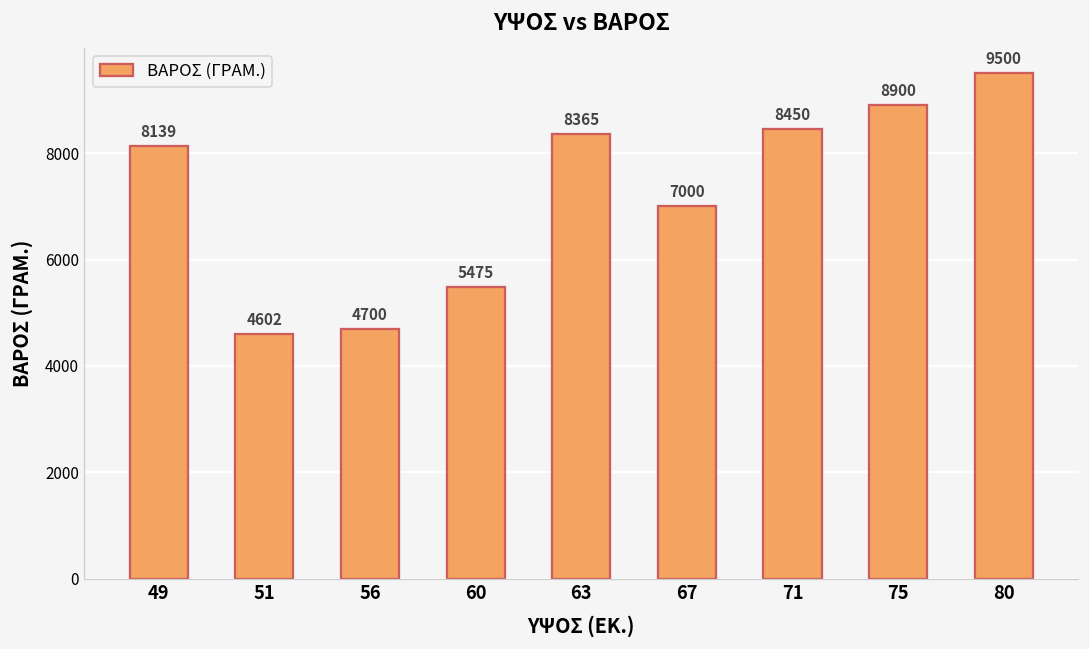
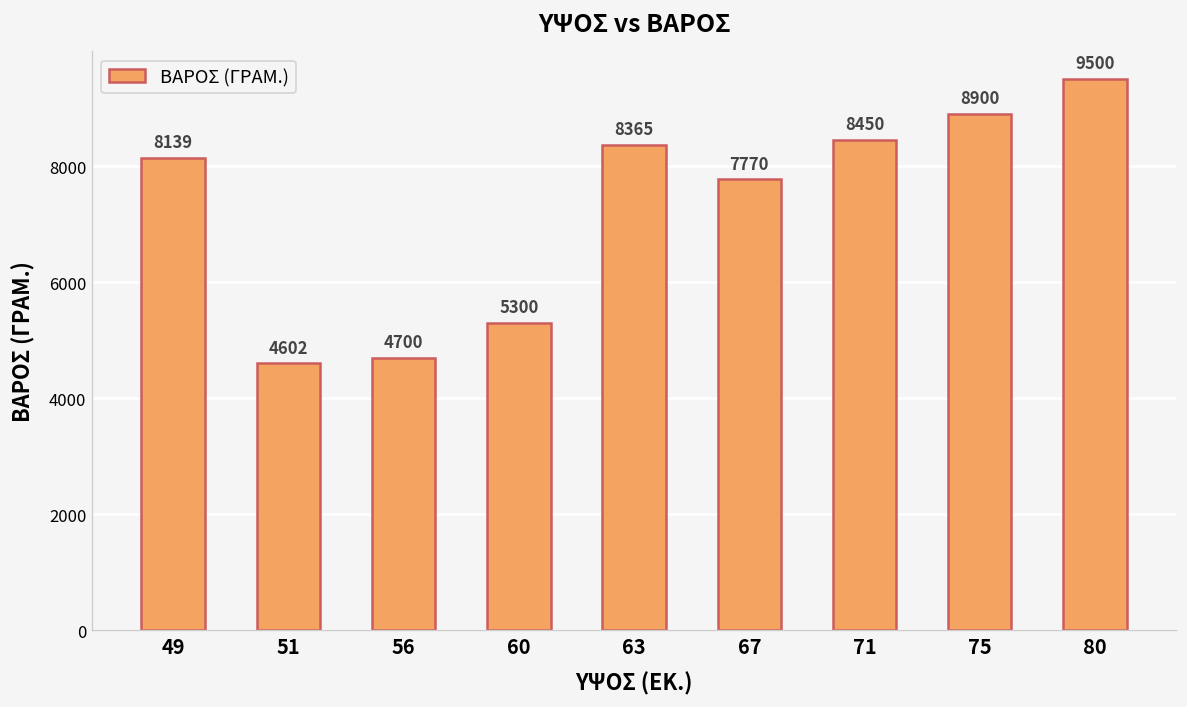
  {
    "49": 8139,
    "51": 4602,
    "56": 4700,
-   "60": 5475,
+   "60": 5300,
    "63": 8365,
-   "67": 7000,
+   "67": 7770,
    "71": 8450,
    "75": 8900,
    "80": 9500
  }
